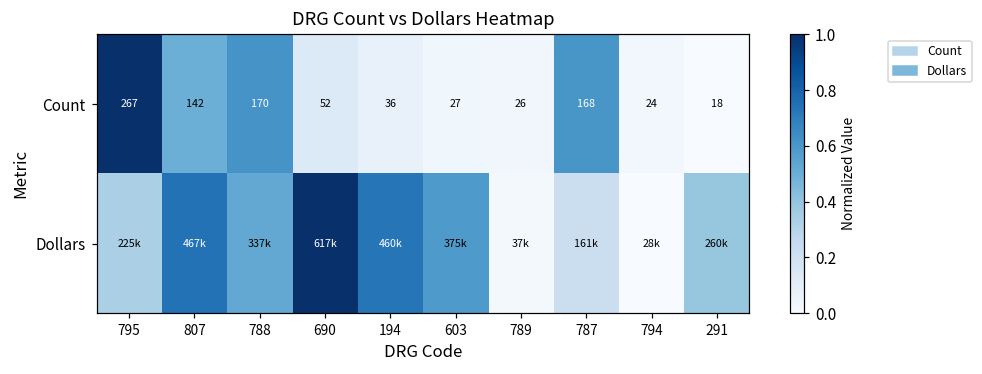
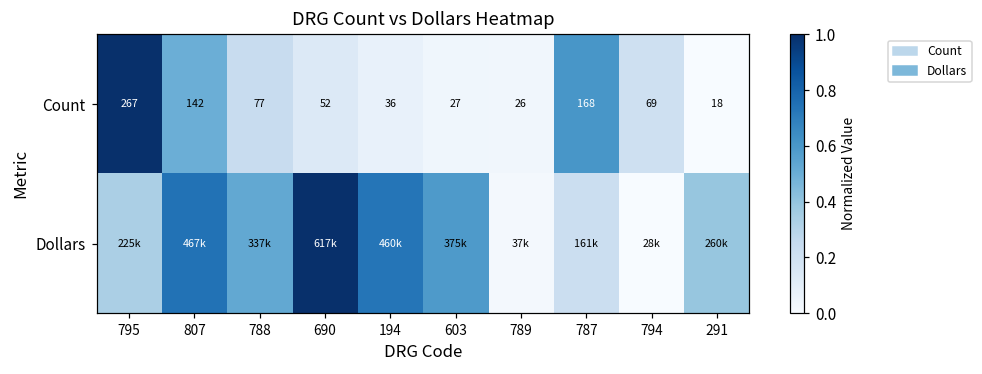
  {
    "Count": {
      "795": "267",
      "807": "142",
-     "788": "170",
+     "788": "77",
      "690": "52",
      "194": "36",
      "603": "27",
      "789": "26",
      "787": "168",
-     "794": "24",
+     "794": "69",
      "291": "18"
    },
    "Dollars": {
      "795": "225k",
      "807": "467k",
      "788": "337k",
      "690": "617k",
      "194": "460k",
      "603": "375k",
      "789": "37k",
      "787": "161k",
      "794": "28k",
      "291": "260k"
    }
  }
